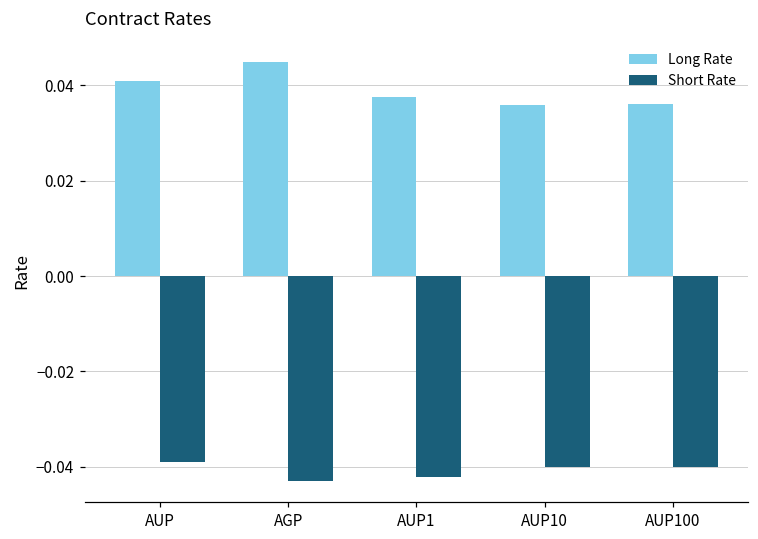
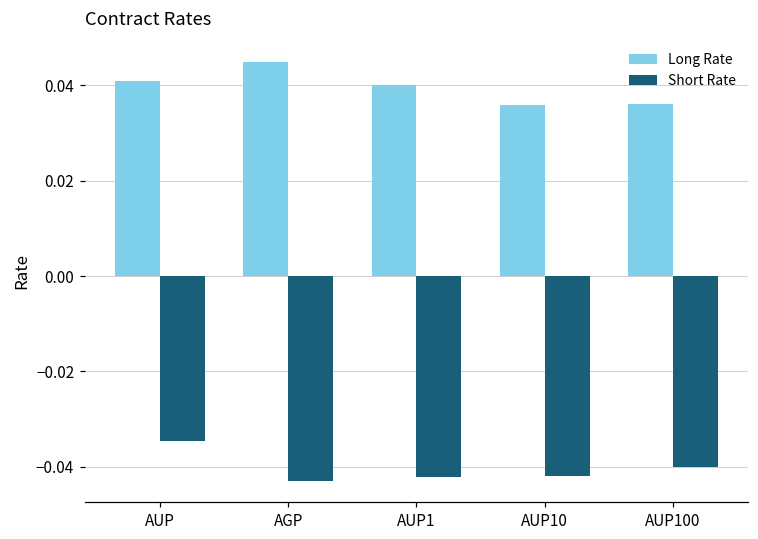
  {
    "Long Rate": {
      "AUP": 0.041,
      "AGP": 0.045,
-     "AUP1": 0.037,
+     "AUP1": 0.040,
      "AUP10": 0.036,
      "AUP100": 0.036
    },
    "Short Rate": {
-     "AUP": -0.039,
+     "AUP": -0.035,
      "AGP": -0.043,
      "AUP1": -0.042,
-     "AUP10": -0.040,
+     "AUP10": -0.042,
      "AUP100": -0.040
    }
  }
